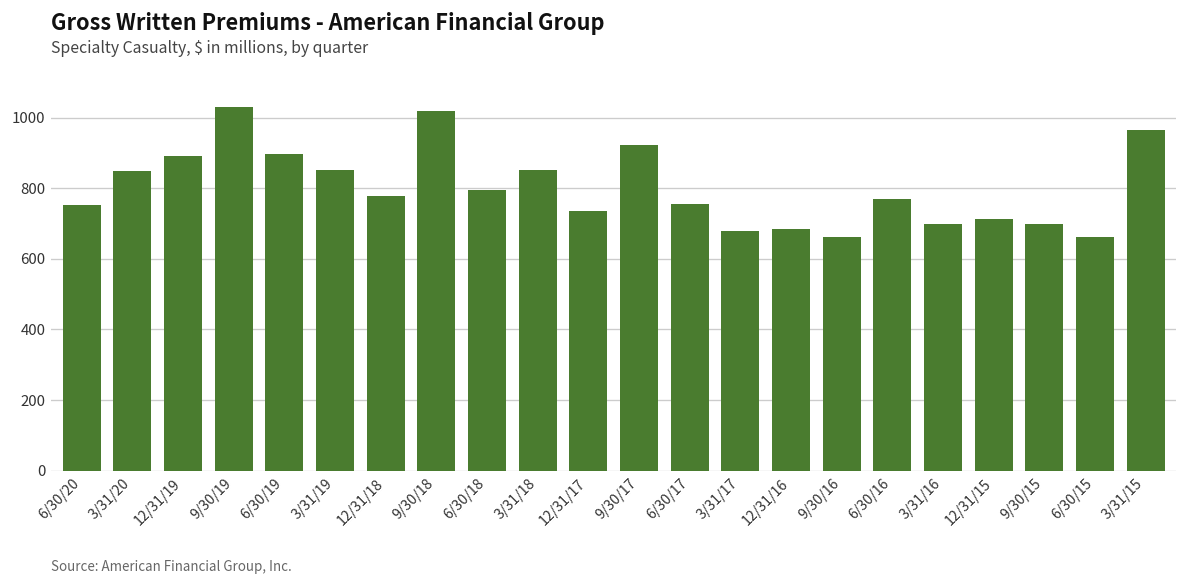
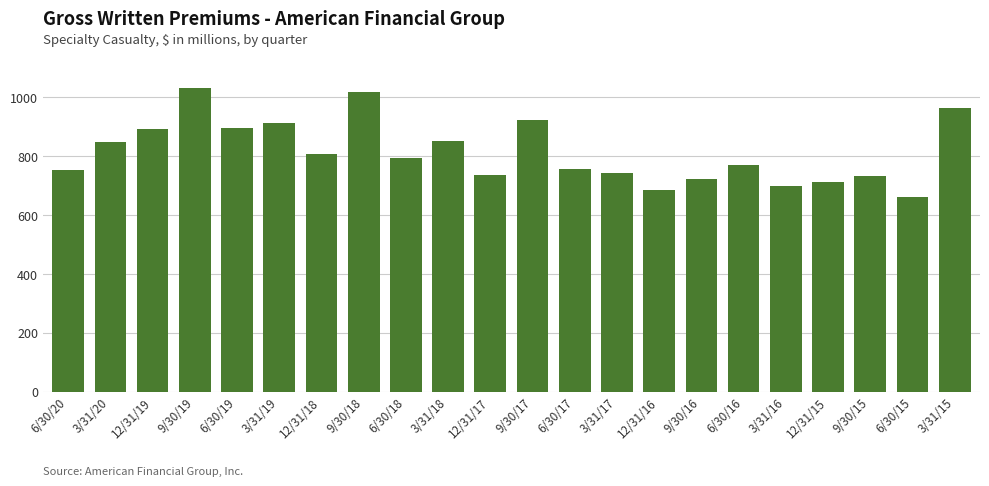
  {
    "6/30/20": 750,
    "3/31/20": 850,
    "12/31/19": 890,
    "9/30/19": 1030,
    "6/30/19": 900,
-   "3/31/19": 850,
-   "12/31/18": 780,
+   "3/31/19": 910,
+   "12/31/18": 810,
    "9/30/18": 1020,
    "6/30/18": 790,
    "3/31/18": 850,
    "12/31/17": 740,
    "9/30/17": 920,
    "6/30/17": 760,
-   "3/31/17": 680,
+   "3/31/17": 740,
    "12/31/16": 680,
-   "9/30/16": 660,
+   "9/30/16": 720,
    "6/30/16": 770,
    "3/31/16": 700,
    "12/31/15": 710,
-   "9/30/15": 700,
+   "9/30/15": 730,
    "6/30/15": 660,
    "3/31/15": 970
  }
